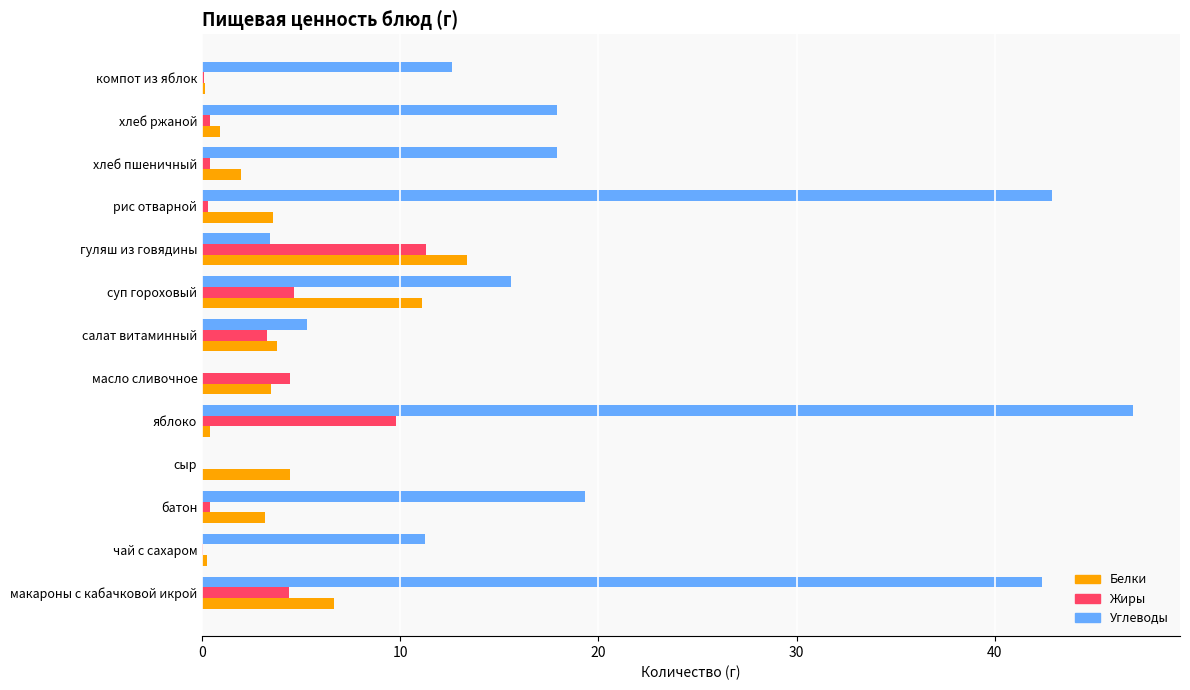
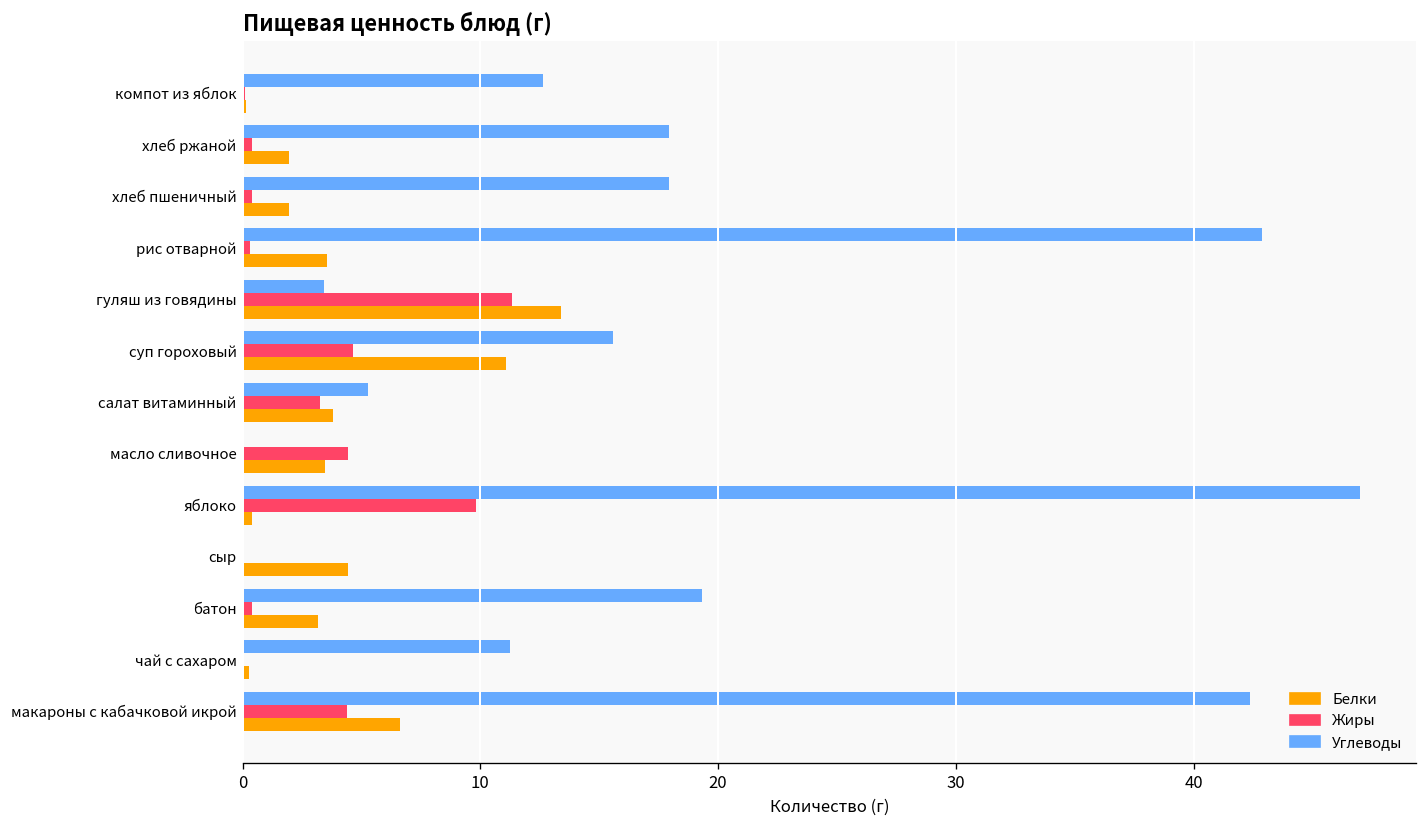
  {
    "Белки": {
      "компот из яблок": 0.1,
-     "хлеб ржаной": 0.9,
+     "хлеб ржаной": 2.0,
      "хлеб пшеничный": 2.0,
      "рис отварной": 3.6,
      "гуляш из говядины": 13.4,
      "суп гороховый": 11.1,
      "салат витаминный": 3.8,
      "масло сливочное": 3.5,
      "яблоко": 0.4,
      "сыр": 4.4,
      "батон": 3.2,
      "чай с сахаром": 0.3,
      "макароны с кабачковой икрой": 6.6
    },
    "Жиры": {
      "хлеб ржаной": 0.4,
      "хлеб пшеничный": 0.4,
      "рис отварной": 0.3,
      "гуляш из говядины": 11.3,
      "суп гороховый": 4.6,
      "салат витаминный": 3.3,
      "масло сливочное": 4.4,
      "яблоко": 9.8,
      "сыр": 0.0,
      "батон": 0.4,
      "макароны с кабачковой икрой": 4.4
    },
    "Углеводы": {
      "компот из яблок": 12.6,
      "хлеб ржаной": 17.9,
      "хлеб пшеничный": 17.9,
      "рис отварной": 42.9,
      "гуляш из говядины": 3.4,
      "суп гороховый": 15.6,
      "салат витаминный": 5.3,
      "масло сливочное": 0.0,
      "яблоко": 47.0,
      "сыр": 0.0,
      "батон": 19.3,
      "чай с сахаром": 11.3,
      "макароны с кабачковой икрой": 42.4
    }
  }
